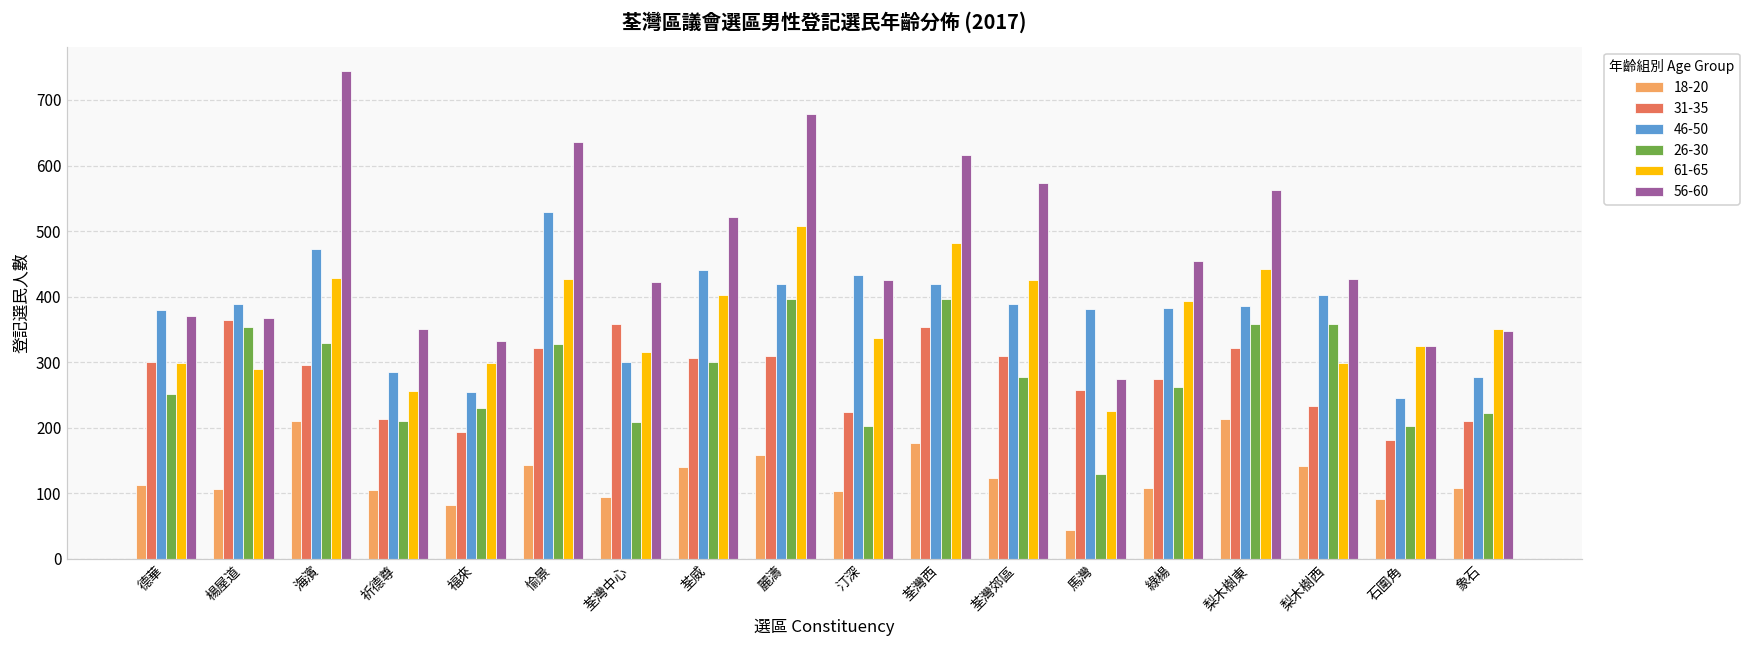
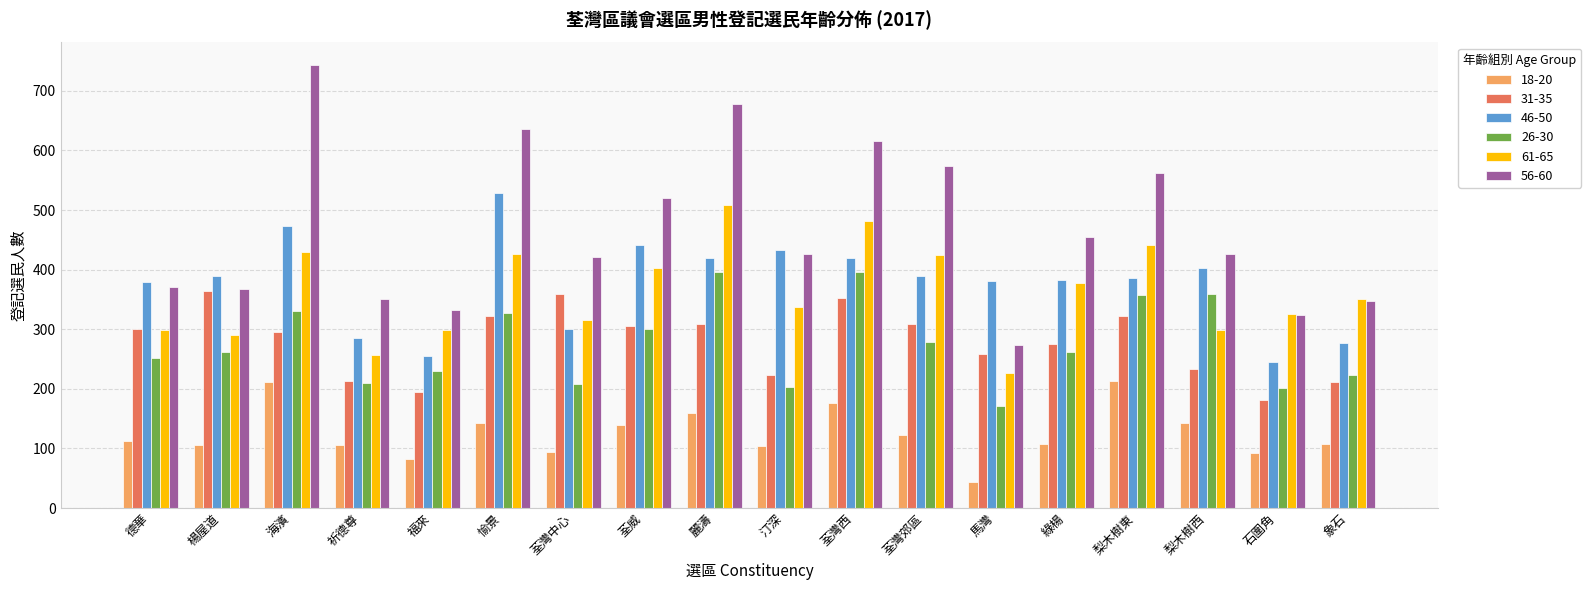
  {
    "46-50": {
      "德華": 380,
      "楊屋道": 390,
      "海濱": 470,
      "祈德尊": 290,
      "福來": 260,
      "愉景": 530,
      "荃灣中心": 300,
      "荃威": 440,
      "麗濤": 420,
      "汀深": 430,
      "荃灣西": 420,
      "荃灣郊區": 390,
      "馬灣": 380,
      "綠楊": 380,
      "梨木樹東": 390,
      "梨木樹西": 400,
      "石圍角": 250,
      "象石": 280
    },
    "26-30": {
      "德華": 250,
-     "楊屋道": 350,
+     "楊屋道": 260,
      "海濱": 330,
      "祈德尊": 210,
      "福來": 230,
      "愉景": 330,
      "荃灣中心": 210,
      "荃威": 300,
      "麗濤": 400,
      "汀深": 200,
      "荃灣西": 400,
      "荃灣郊區": 280,
-     "馬灣": 130,
+     "馬灣": 170,
      "綠楊": 260,
      "梨木樹東": 360,
      "梨木樹西": 360,
      "石圍角": 200,
      "象石": 220
    },
    "61-65": {
      "德華": 300,
      "楊屋道": 290,
      "海濱": 430,
      "祈德尊": 260,
      "福來": 300,
      "愉景": 430,
      "荃灣中心": 320,
      "荃威": 400,
      "麗濤": 510,
      "汀深": 340,
      "荃灣西": 480,
      "荃灣郊區": 430,
      "馬灣": 230,
-     "綠楊": 390,
+     "綠楊": 380,
      "梨木樹東": 440,
      "梨木樹西": 300,
      "石圍角": 330,
      "象石": 350
    },
    "56-60": {
      "德華": 370,
      "楊屋道": 370,
      "海濱": 740,
      "祈德尊": 350,
      "福來": 330,
      "愉景": 640,
      "荃灣中心": 420,
      "荃威": 520,
      "麗濤": 680,
      "汀深": 430,
      "荃灣西": 620,
      "荃灣郊區": 570,
      "馬灣": 270,
      "綠楊": 450,
      "梨木樹東": 560,
      "梨木樹西": 430,
      "石圍角": 320,
      "象石": 350
    }
  }
